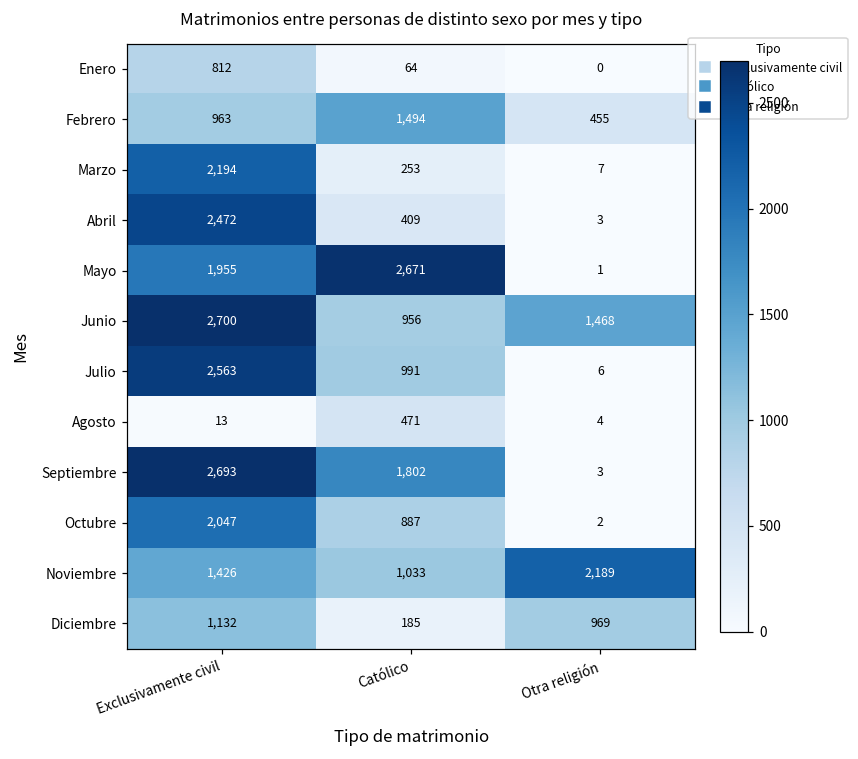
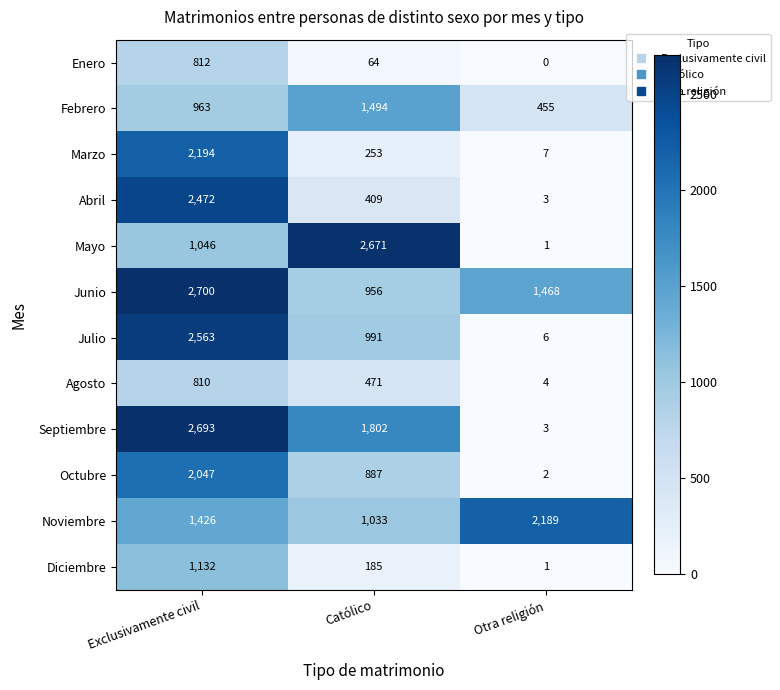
  {
    "Enero": {
      "Exclusivamente civil": "812",
      "Católico": "64",
      "Otra religión": "0"
    },
    "Febrero": {
      "Exclusivamente civil": "963",
      "Católico": "1,494",
      "Otra religión": "455"
    },
    "Marzo": {
      "Exclusivamente civil": "2,194",
      "Católico": "253",
      "Otra religión": "7"
    },
    "Abril": {
      "Exclusivamente civil": "2,472",
      "Católico": "409",
      "Otra religión": "3"
    },
    "Mayo": {
-     "Exclusivamente civil": "1,955",
+     "Exclusivamente civil": "1,046",
      "Católico": "2,671",
      "Otra religión": "1"
    },
    "Junio": {
      "Exclusivamente civil": "2,700",
      "Católico": "956",
      "Otra religión": "1,468"
    },
    "Julio": {
      "Exclusivamente civil": "2,563",
      "Católico": "991",
      "Otra religión": "6"
    },
    "Agosto": {
-     "Exclusivamente civil": "13",
+     "Exclusivamente civil": "810",
      "Católico": "471",
      "Otra religión": "4"
    },
    "Septiembre": {
      "Exclusivamente civil": "2,693",
      "Católico": "1,802",
      "Otra religión": "3"
    },
    "Octubre": {
      "Exclusivamente civil": "2,047",
      "Católico": "887",
      "Otra religión": "2"
    },
    "Noviembre": {
      "Exclusivamente civil": "1,426",
      "Católico": "1,033",
      "Otra religión": "2,189"
    },
    "Diciembre": {
      "Exclusivamente civil": "1,132",
      "Católico": "185",
-     "Otra religión": "969"
+     "Otra religión": "1"
    }
  }
